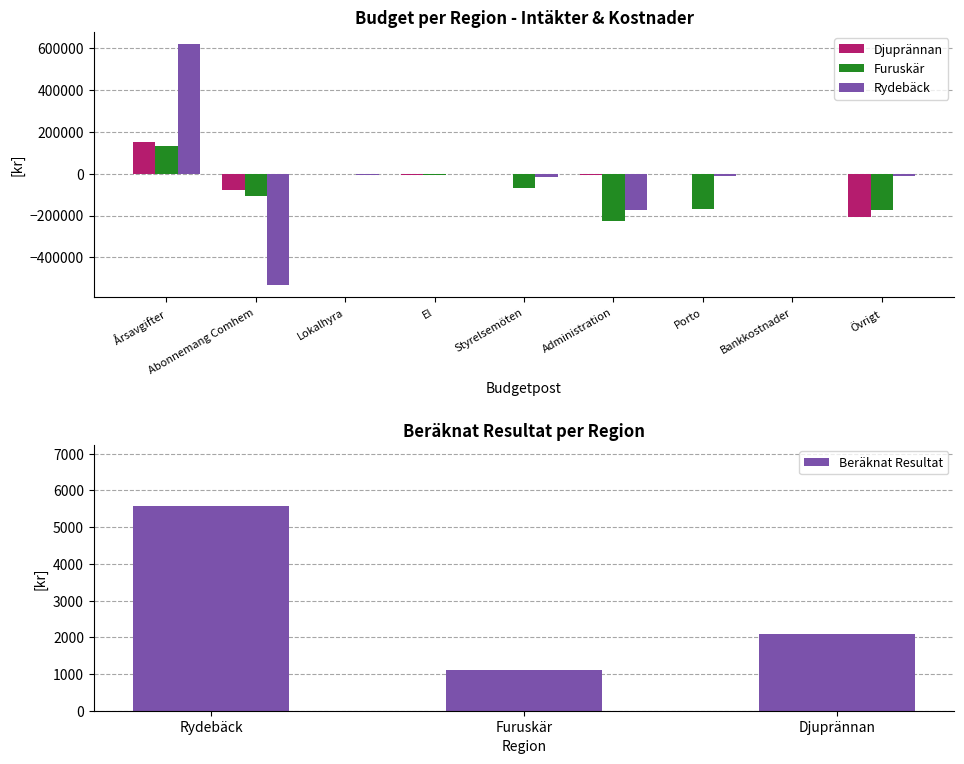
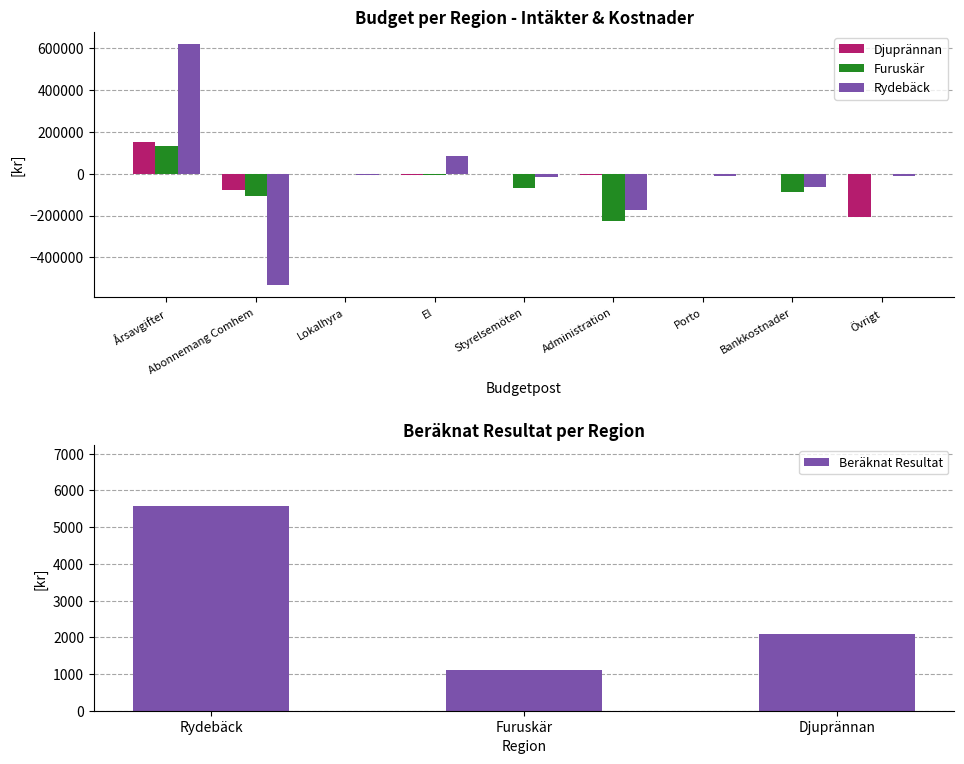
  {
    "Budget per Region - Intäkter & Kostnader": {
      "Djuprännan": {
        "Årsavgifter": 150000,
        "Abonnemang Comhem": -80000,
        "Övrigt": -210000
      },
      "Furuskär": {
        "Årsavgifter": 130000,
        "Abonnemang Comhem": -110000,
        "Styrelsemöten": -70000,
        "Administration": -230000,
-       "Porto": -170000,
-       "Bankkostnader": 0,
-       "Övrigt": -180000
+       "Porto": 0,
+       "Bankkostnader": -90000,
+       "Övrigt": 0
      },
      "Rydebäck": {
        "Årsavgifter": 620000,
        "Abonnemang Comhem": -530000,
-       "El": 0,
+       "El": 90000,
        "Styrelsemöten": -10000,
        "Administration": -180000,
-       "Bankkostnader": 0
+       "Bankkostnader": -60000
      }
    },
    "Beräknat Resultat per Region": {
      "Rydebäck": 5600,
      "Furuskär": 1100,
      "Djuprännan": 2100
    }
  }
